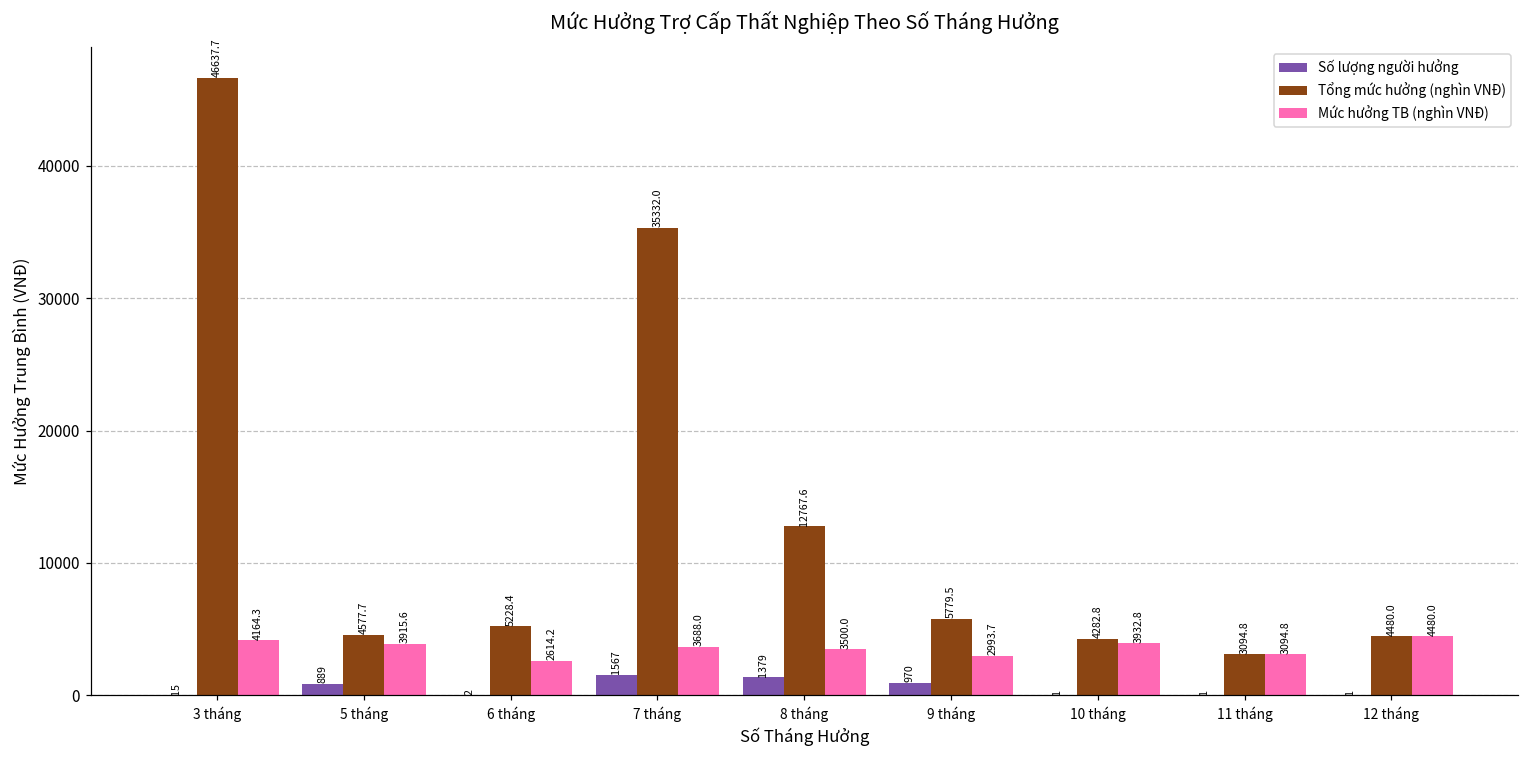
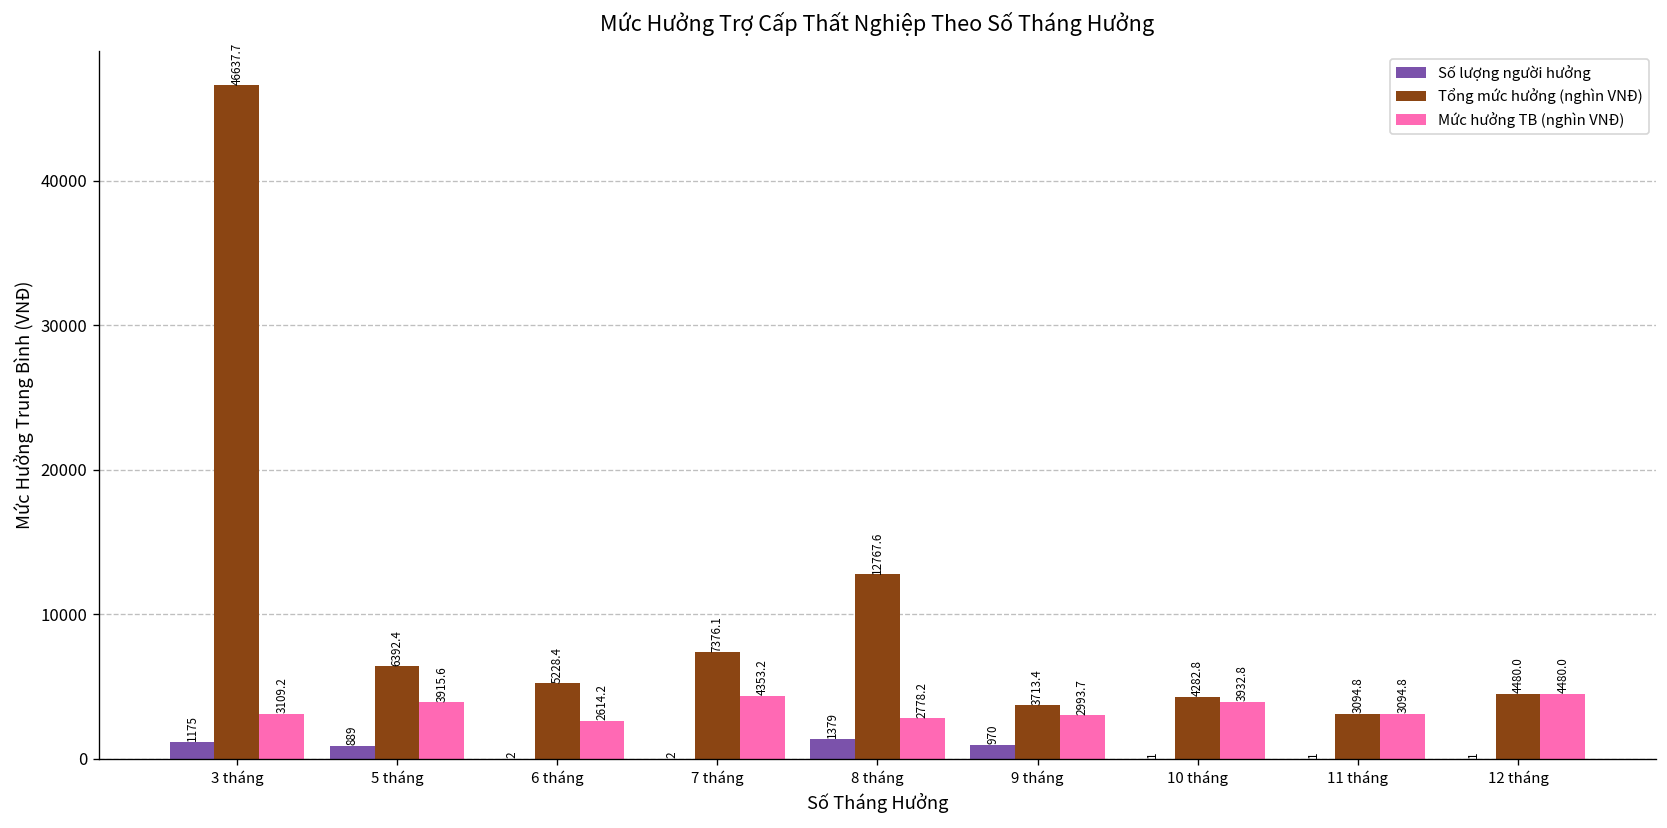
  {
    "Số lượng người hưởng": {
-     "3 tháng": 15,
+     "3 tháng": 1175,
      "5 tháng": 889,
      "6 tháng": 2,
-     "7 tháng": 1567,
+     "7 tháng": 2,
      "8 tháng": 1379,
      "9 tháng": 970,
      "10 tháng": 1,
      "11 tháng": 1,
      "12 tháng": 1
    },
    "Tổng mức hưởng (nghìn VNĐ)": {
      "3 tháng": 46637.7,
-     "5 tháng": 4577.7,
+     "5 tháng": 6392.4,
      "6 tháng": 5228.4,
-     "7 tháng": 35332.0,
+     "7 tháng": 7376.1,
      "8 tháng": 12767.6,
-     "9 tháng": 5779.5,
+     "9 tháng": 3713.4,
      "10 tháng": 4282.8,
      "11 tháng": 3094.8,
      "12 tháng": 4480.0
    },
    "Mức hưởng TB (nghìn VNĐ)": {
-     "3 tháng": 4164.3,
+     "3 tháng": 3109.2,
      "5 tháng": 3915.6,
      "6 tháng": 2614.2,
-     "7 tháng": 3688.0,
-     "8 tháng": 3500.0,
+     "7 tháng": 4353.2,
+     "8 tháng": 2778.2,
      "9 tháng": 2993.7,
      "10 tháng": 3932.8,
      "11 tháng": 3094.8,
      "12 tháng": 4480.0
    }
  }
